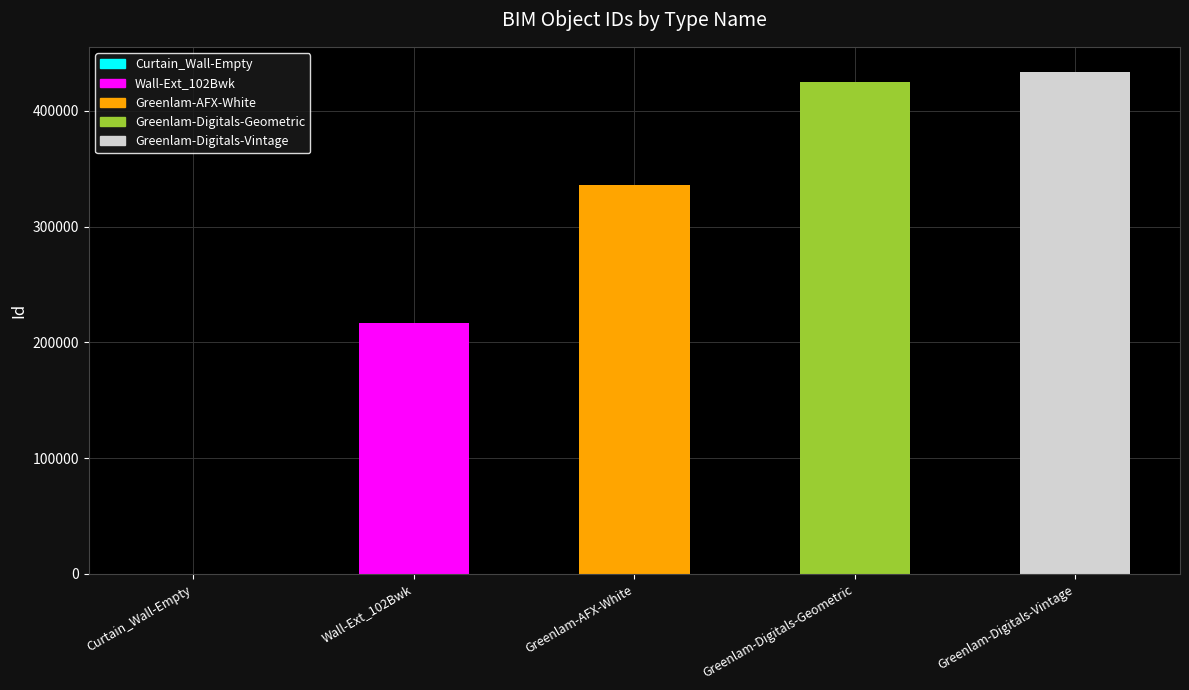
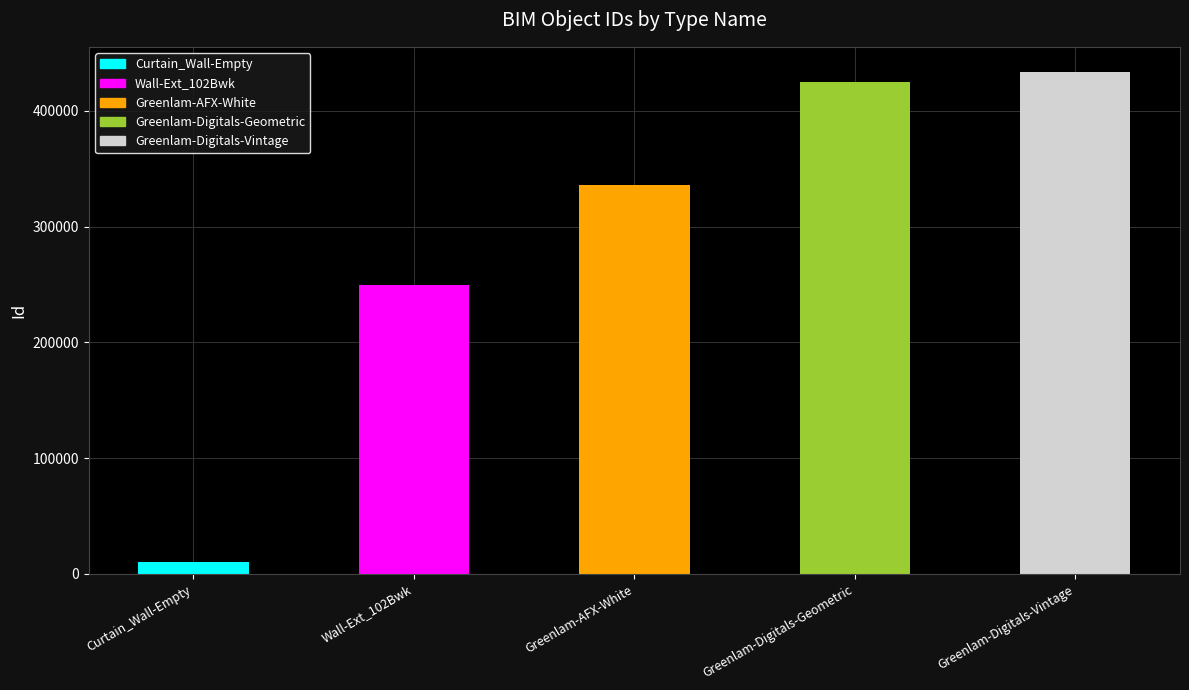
  {
-   "Curtain_Wall-Empty": 0,
-   "Wall-Ext_102Bwk": 217000,
+   "Curtain_Wall-Empty": 10000,
+   "Wall-Ext_102Bwk": 249000,
    "Greenlam-AFX-White": 336000,
    "Greenlam-Digitals-Geometric": 425000,
    "Greenlam-Digitals-Vintage": 434000
  }
